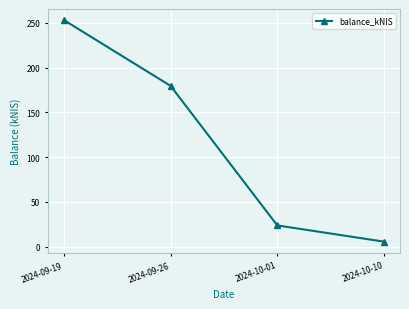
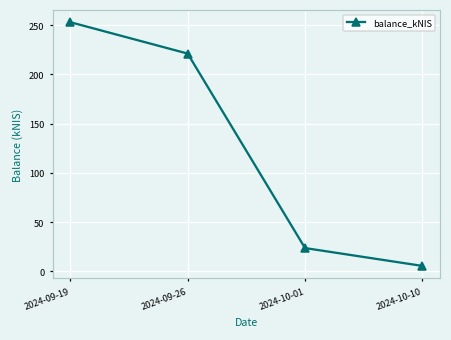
  {
    "2024-09-19": 250,
-   "2024-09-26": 180,
+   "2024-09-26": 220,
    "2024-10-01": 20,
    "2024-10-10": 10
  }
